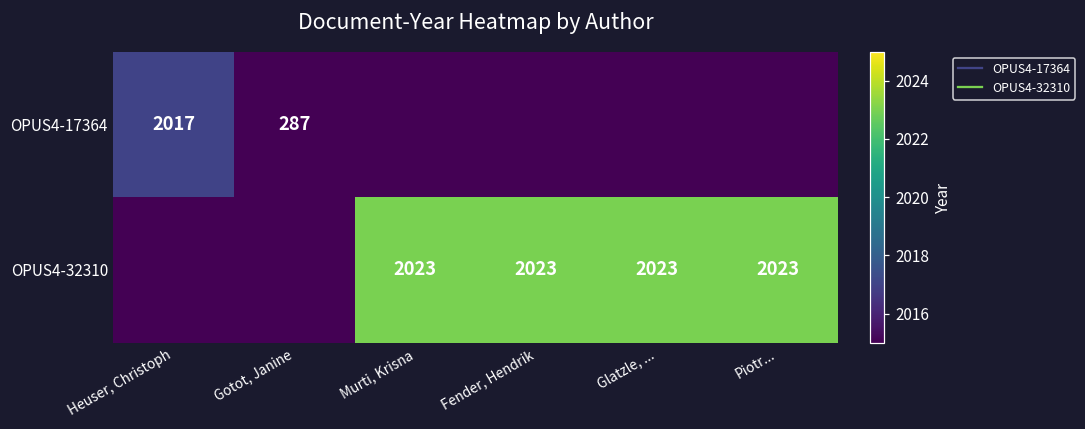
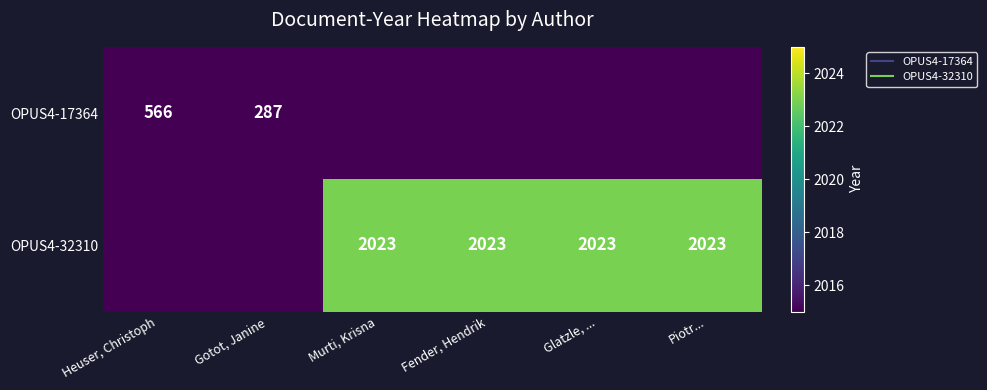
  {
    "OPUS4-17364": {
-     "Heuser, Christoph": 2017,
+     "Heuser, Christoph": 566,
      "Gotot, Janine": 287
    },
    "OPUS4-32310": {
      "Murti, Krisna": 2023,
      "Fender, Hendrik": 2023,
      "Glatzle, ...": 2023,
      "Piotr...": 2023
    }
  }
